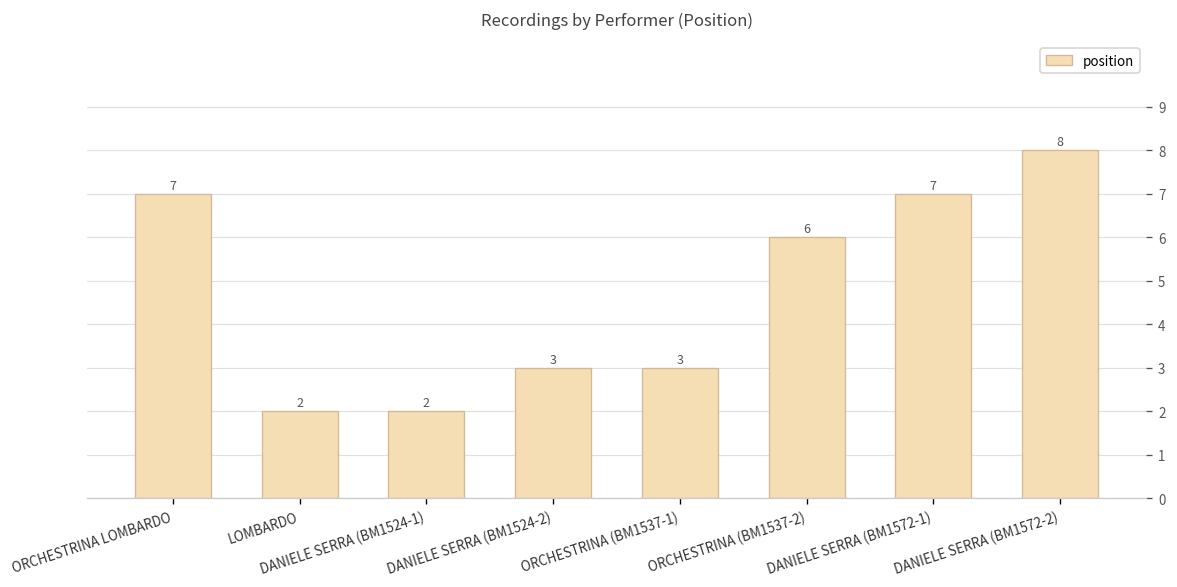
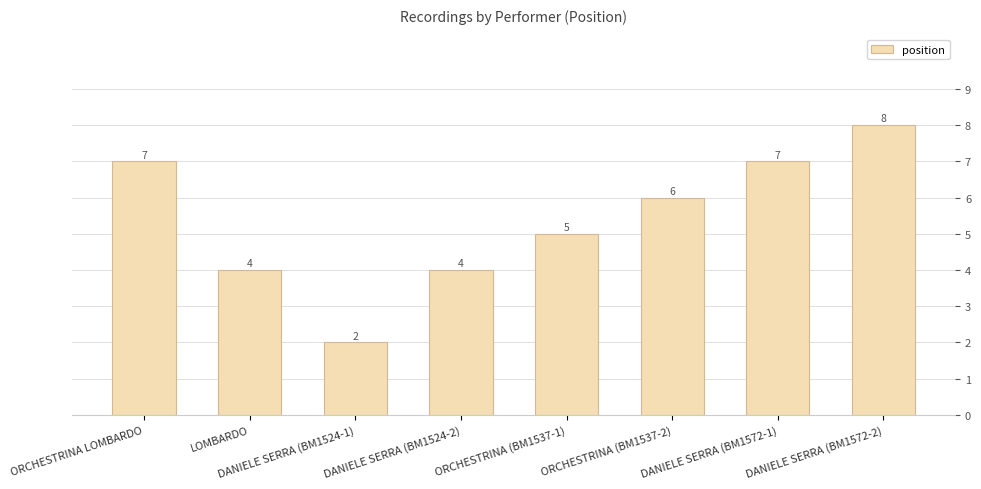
  {
    "ORCHESTRINA LOMBARDO": 7,
-   "LOMBARDO": 2,
+   "LOMBARDO": 4,
    "DANIELE SERRA (BM1524-1)": 2,
-   "DANIELE SERRA (BM1524-2)": 3,
-   "ORCHESTRINA (BM1537-1)": 3,
+   "DANIELE SERRA (BM1524-2)": 4,
+   "ORCHESTRINA (BM1537-1)": 5,
    "ORCHESTRINA (BM1537-2)": 6,
    "DANIELE SERRA (BM1572-1)": 7,
    "DANIELE SERRA (BM1572-2)": 8
  }
